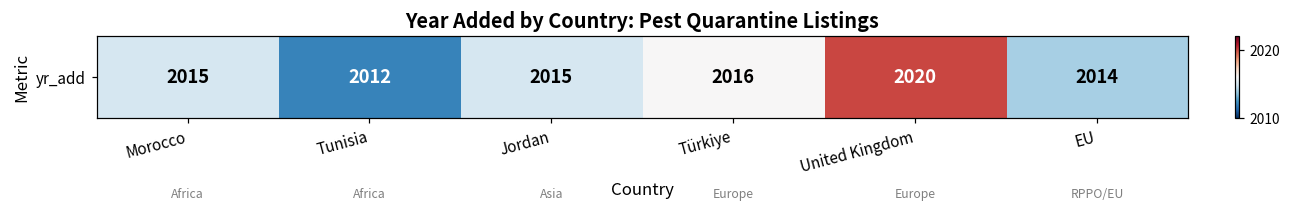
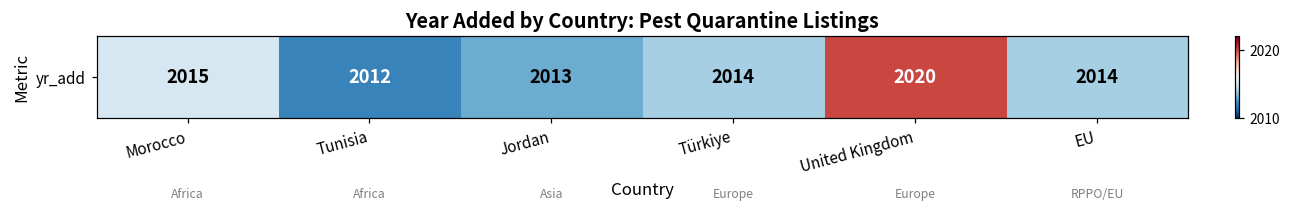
  {
    "yr_add": {
      "Morocco": 2015,
      "Tunisia": 2012,
-     "Jordan": 2015,
-     "Türkiye": 2016,
+     "Jordan": 2013,
+     "Türkiye": 2014,
      "United Kingdom": 2020,
      "EU": 2014
    }
  }
